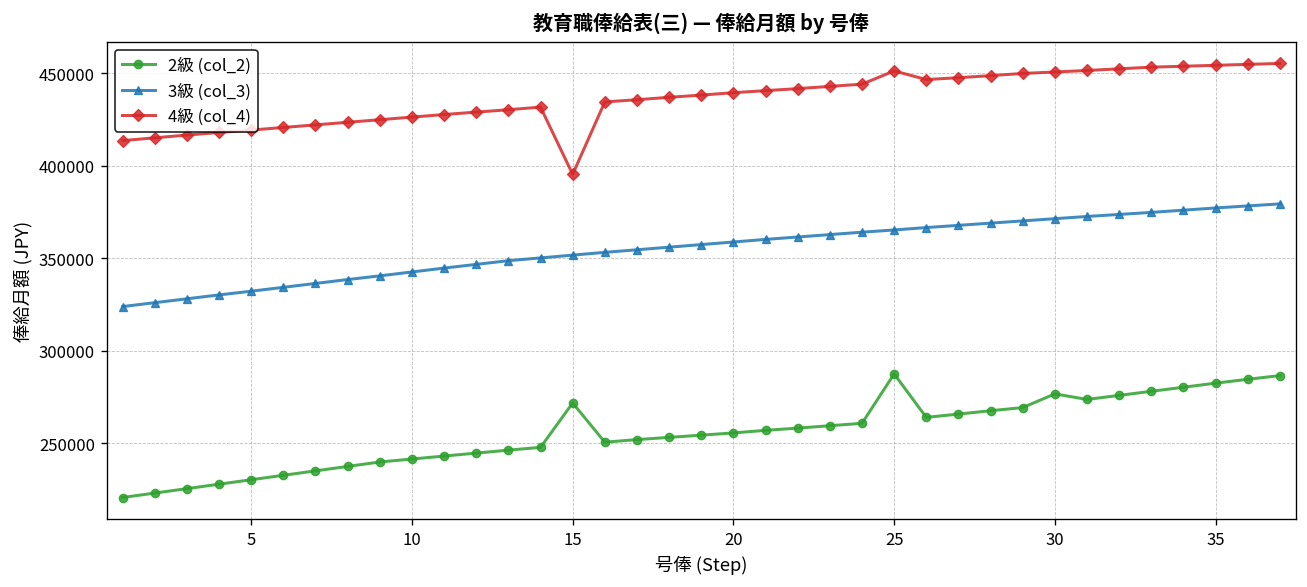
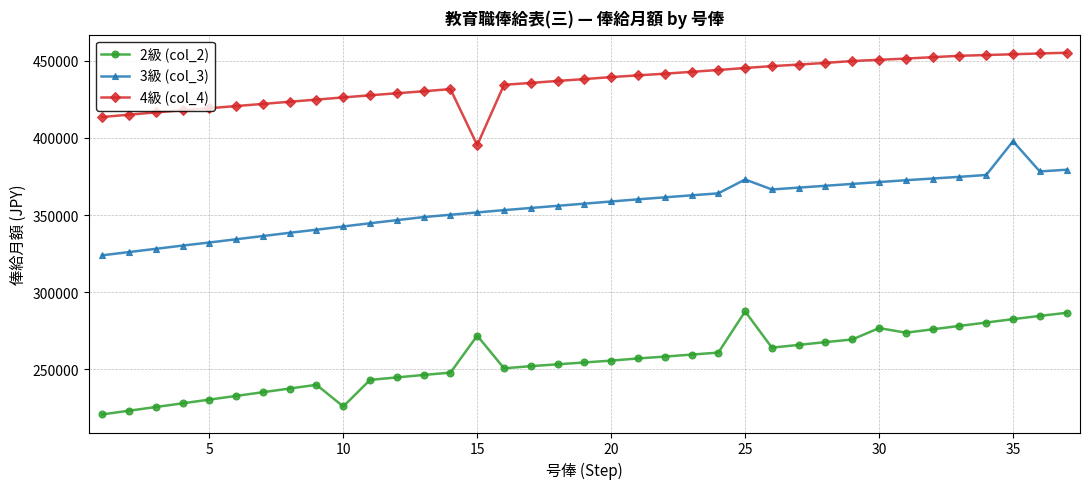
  {
    "2級 (col_2)": {
      "5": 230000,
-     "10": 242000,
+     "10": 226000,
      "15": 272000,
      "20": 256000,
      "25": 288000,
      "30": 277000,
      "35": 283000
    },
    "3級 (col_3)": {
      "5": 332000,
      "10": 343000,
      "15": 352000,
      "20": 359000,
-     "25": 365000,
+     "25": 373000,
      "30": 371000,
-     "35": 377000
+     "35": 398000
    },
    "4級 (col_4)": {
      "10": 426000,
      "15": 395000,
      "20": 440000,
-     "25": 451000,
+     "25": 445000,
      "30": 451000,
      "35": 454000
    }
  }
